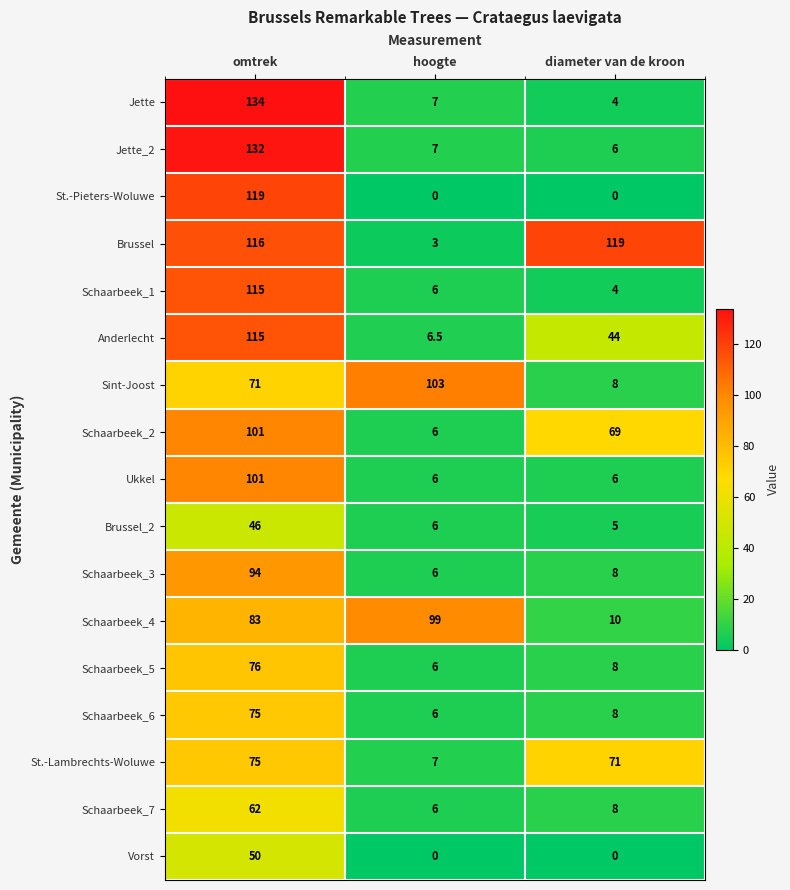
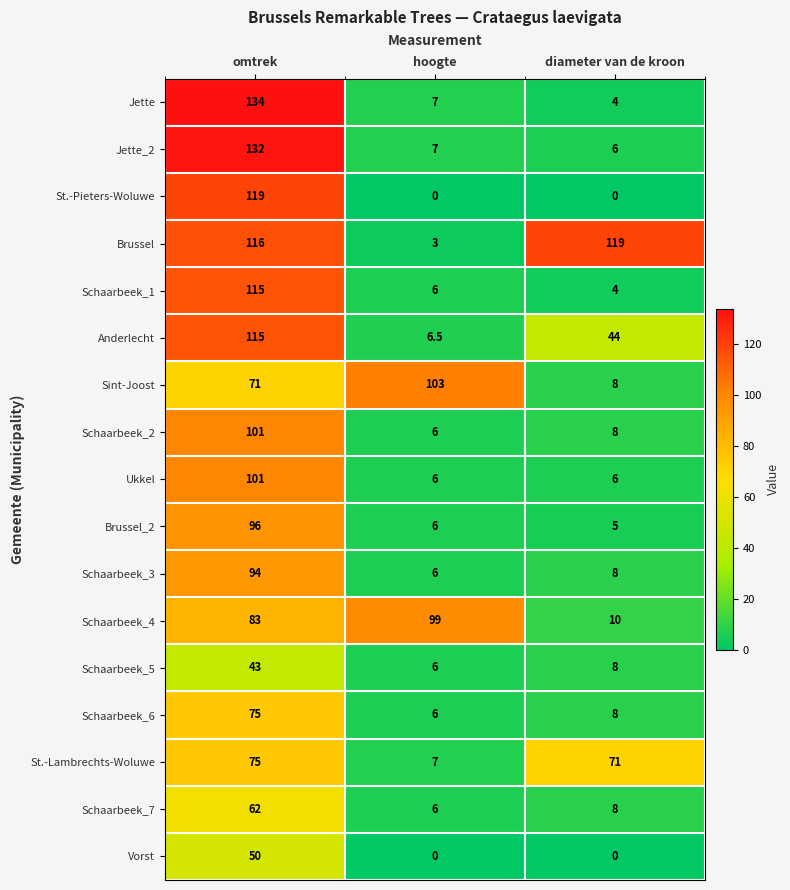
  {
    "Jette": {
      "omtrek": 134,
      "hoogte": 7,
      "diameter van de kroon": 4
    },
    "Jette_2": {
      "omtrek": 132,
      "hoogte": 7,
      "diameter van de kroon": 6
    },
    "St.-Pieters-Woluwe": {
      "omtrek": 119,
      "hoogte": 0,
      "diameter van de kroon": 0
    },
    "Brussel": {
      "omtrek": 116,
      "hoogte": 3,
      "diameter van de kroon": 119
    },
    "Schaarbeek_1": {
      "omtrek": 115,
      "hoogte": 6,
      "diameter van de kroon": 4
    },
    "Anderlecht": {
      "omtrek": 115,
      "hoogte": 6.5,
      "diameter van de kroon": 44
    },
    "Sint-Joost": {
      "omtrek": 71,
      "hoogte": 103,
      "diameter van de kroon": 8
    },
    "Schaarbeek_2": {
      "omtrek": 101,
      "hoogte": 6,
-     "diameter van de kroon": 69
+     "diameter van de kroon": 8
    },
    "Ukkel": {
      "omtrek": 101,
      "hoogte": 6,
      "diameter van de kroon": 6
    },
    "Brussel_2": {
-     "omtrek": 46,
+     "omtrek": 96,
      "hoogte": 6,
      "diameter van de kroon": 5
    },
    "Schaarbeek_3": {
      "omtrek": 94,
      "hoogte": 6,
      "diameter van de kroon": 8
    },
    "Schaarbeek_4": {
      "omtrek": 83,
      "hoogte": 99,
      "diameter van de kroon": 10
    },
    "Schaarbeek_5": {
-     "omtrek": 76,
+     "omtrek": 43,
      "hoogte": 6,
      "diameter van de kroon": 8
    },
    "Schaarbeek_6": {
      "omtrek": 75,
      "hoogte": 6,
      "diameter van de kroon": 8
    },
    "St.-Lambrechts-Woluwe": {
      "omtrek": 75,
      "hoogte": 7,
      "diameter van de kroon": 71
    },
    "Schaarbeek_7": {
      "omtrek": 62,
      "hoogte": 6,
      "diameter van de kroon": 8
    },
    "Vorst": {
      "omtrek": 50,
      "hoogte": 0,
      "diameter van de kroon": 0
    }
  }
